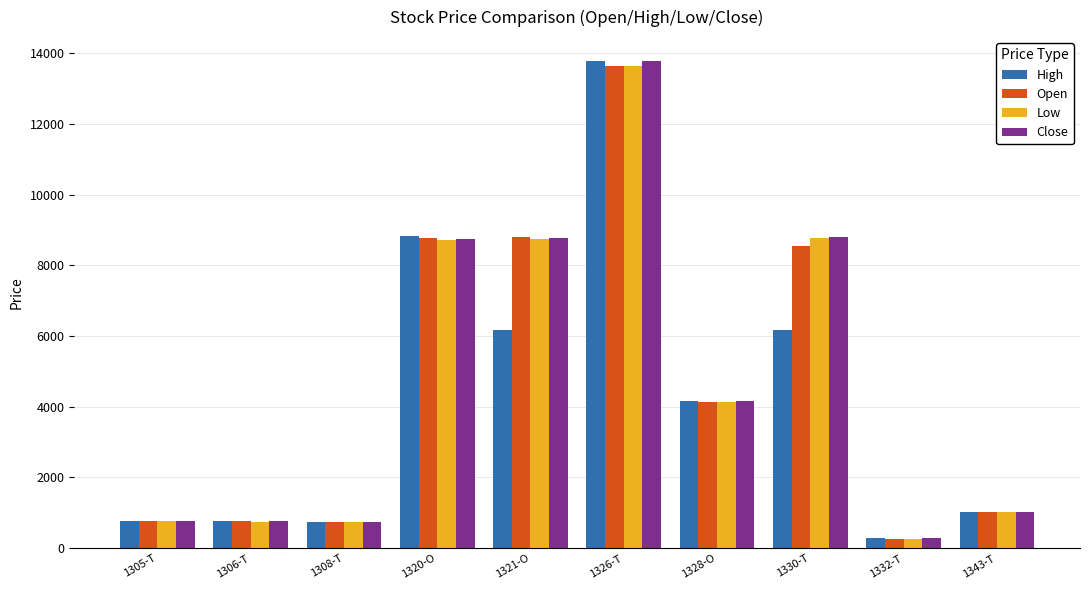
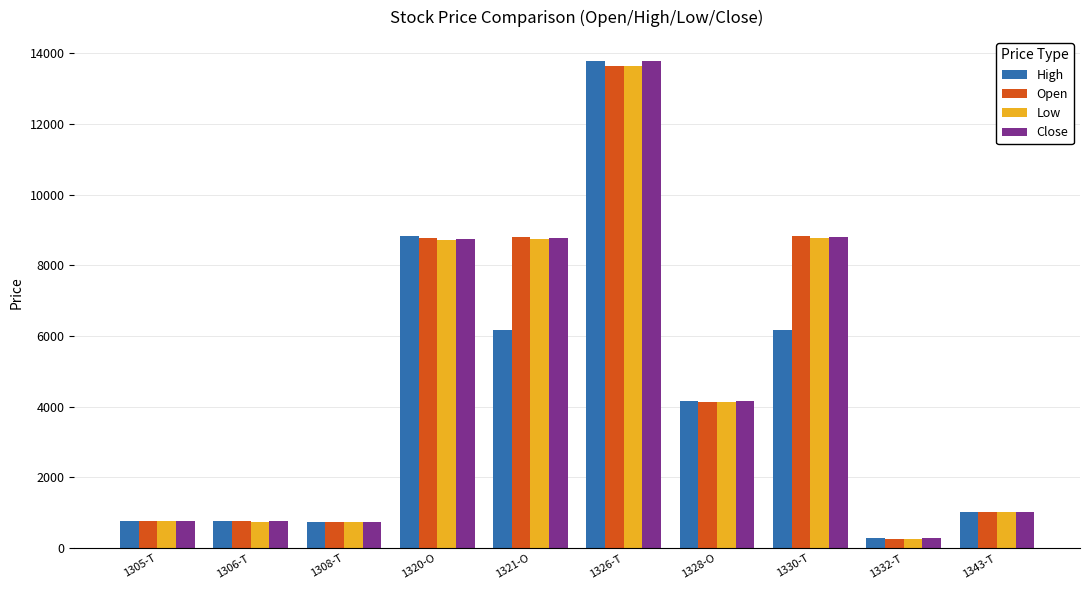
  {
    "High": {
      "1305-T": 800,
      "1306-T": 800,
      "1308-T": 800,
      "1320-O": 8800,
      "1321-O": 6200,
      "1326-T": 13800,
      "1328-O": 4200,
      "1330-T": 6200,
      "1332-T": 300,
      "1343-T": 1000
    },
    "Open": {
      "1305-T": 800,
      "1306-T": 800,
      "1308-T": 700,
      "1320-O": 8800,
      "1321-O": 8800,
      "1326-T": 13600,
      "1328-O": 4100,
-     "1330-T": 8600,
+     "1330-T": 8800,
      "1332-T": 300,
      "1343-T": 1000
    },
    "Low": {
      "1305-T": 800,
      "1306-T": 800,
      "1308-T": 700,
      "1320-O": 8700,
      "1321-O": 8800,
      "1326-T": 13600,
      "1328-O": 4100,
      "1330-T": 8800,
      "1332-T": 300,
      "1343-T": 1000
    },
    "Close": {
      "1305-T": 800,
      "1306-T": 800,
      "1308-T": 700,
      "1320-O": 8700,
      "1321-O": 8800,
      "1326-T": 13800,
      "1328-O": 4200,
      "1330-T": 8800,
      "1332-T": 300,
      "1343-T": 1000
    }
  }
